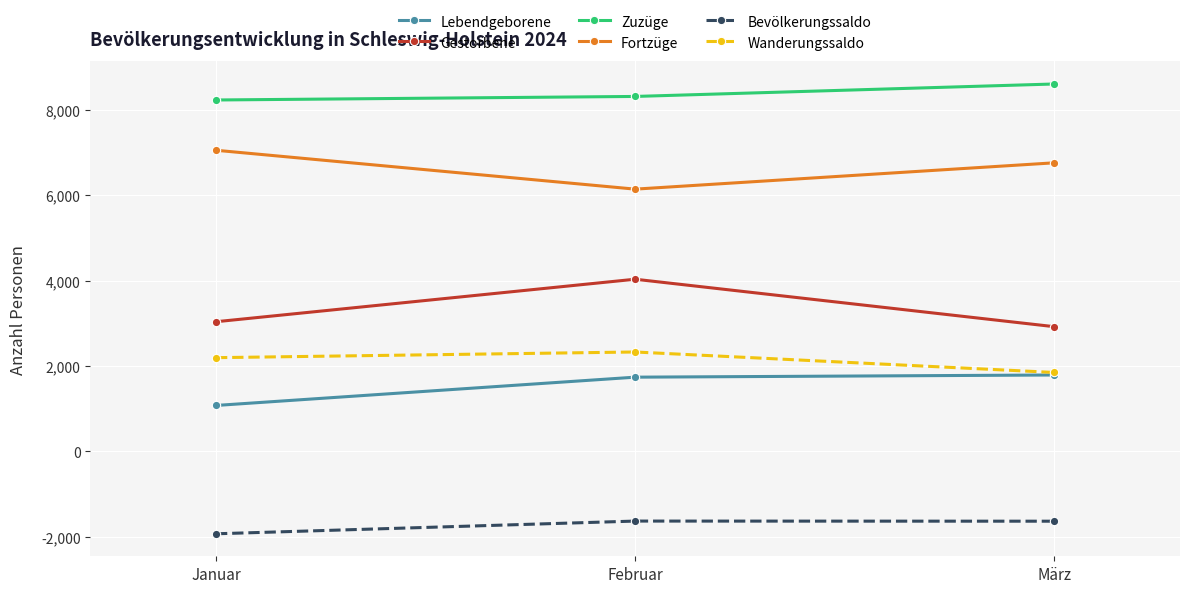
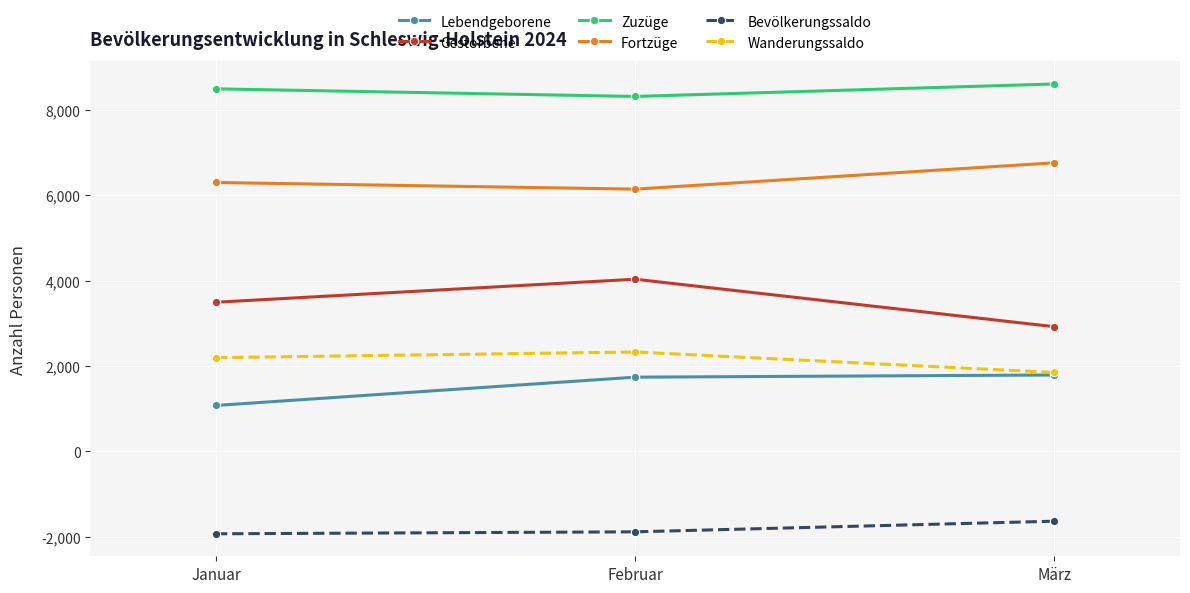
  {
    "Lebendgeborene": {
      "Januar": "1,100",
      "Februar": "1,700"
    },
    "Gestorbene": {
-     "Januar": "3,000",
+     "Januar": "3,500",
      "Februar": "4,000",
      "März": "2,900"
    },
    "Zuzüge": {
-     "Januar": "8,200",
+     "Januar": "8,500",
      "Februar": "8,300",
      "März": "8,600"
    },
    "Fortzüge": {
-     "Januar": "7,100",
+     "Januar": "6,300",
      "Februar": "6,100",
      "März": "6,800"
    },
    "Bevölkerungssaldo": {
      "Januar": "-1,900",
-     "Februar": "-1,600",
+     "Februar": "-1,900",
      "März": "-1,600"
    },
    "Wanderungssaldo": {
      "Januar": "2,200",
      "Februar": "2,300"
    }
  }
